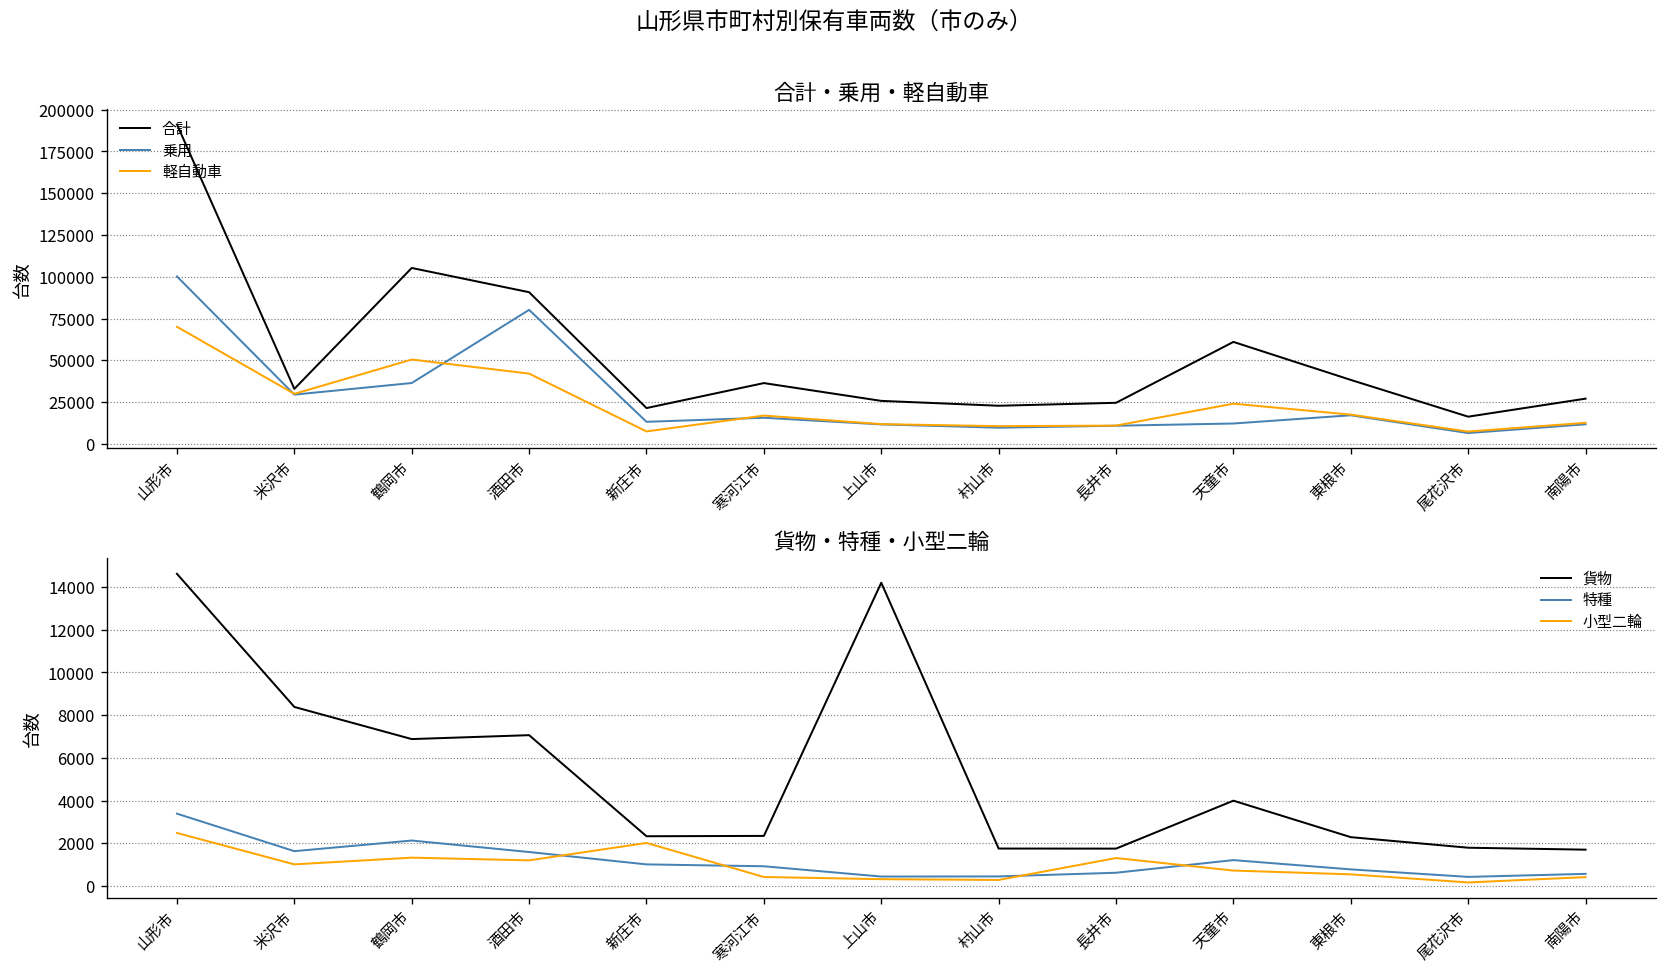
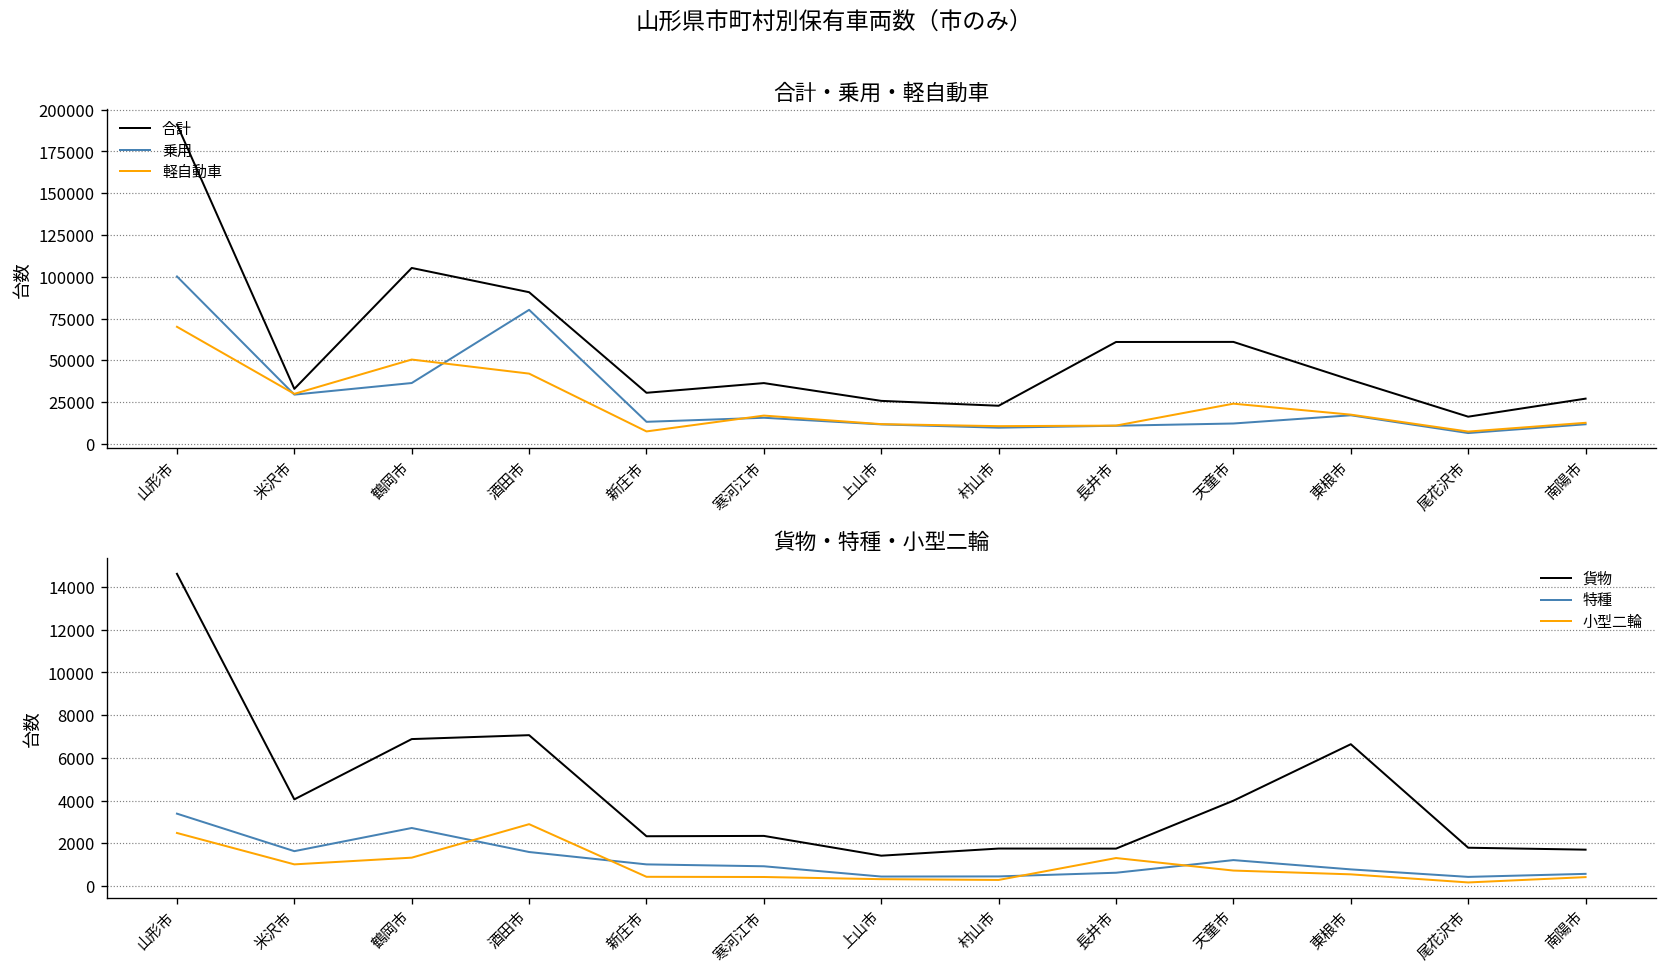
  {
    "合計・乗用・軽自動車": {
      "合計": {
        "山形市": 191000,
        "米沢市": 33000,
        "鶴岡市": 105000,
        "酒田市": 91000,
-       "新庄市": 21000,
+       "新庄市": 31000,
        "寒河江市": 36000,
        "上山市": 26000,
        "村山市": 23000,
-       "長井市": 25000,
+       "長井市": 61000,
        "天童市": 61000,
        "東根市": 38000,
        "尾花沢市": 16000,
        "南陽市": 27000
      },
      "乗用": {
        "山形市": 100000,
        "鶴岡市": 36000,
        "酒田市": 80000,
        "新庄市": 13000,
        "天童市": 12000
      },
      "軽自動車": {
        "山形市": 70000,
        "鶴岡市": 50000,
        "酒田市": 42000,
        "新庄市": 7000,
        "天童市": 24000
      }
    },
    "貨物・特種・小型二輪": {
      "貨物": {
        "山形市": 14600,
-       "米沢市": 8400,
+       "米沢市": 4100,
        "鶴岡市": 6900,
        "酒田市": 7100,
        "新庄市": 2300,
        "寒河江市": 2400,
-       "上山市": 14200,
+       "上山市": 1400,
        "村山市": 1800,
        "長井市": 1800,
        "天童市": 4000,
-       "東根市": 2300,
+       "東根市": 6600,
        "尾花沢市": 1800,
        "南陽市": 1700
      },
      "特種": {
        "山形市": 3400,
        "米沢市": 1600,
-       "鶴岡市": 2100,
+       "鶴岡市": 2700,
        "酒田市": 1600,
        "新庄市": 1000,
        "寒河江市": 900,
        "村山市": 500,
        "長井市": 600,
        "天童市": 1200,
        "東根市": 800,
        "尾花沢市": 400,
        "南陽市": 600
      },
      "小型二輪": {
        "山形市": 2500,
        "米沢市": 1000,
        "鶴岡市": 1300,
-       "酒田市": 1200,
-       "新庄市": 2000,
+       "酒田市": 2900,
+       "新庄市": 400,
        "寒河江市": 400,
        "村山市": 300,
        "長井市": 1300,
        "天童市": 700,
        "東根市": 600,
        "尾花沢市": 200,
        "南陽市": 400
      }
    }
  }
